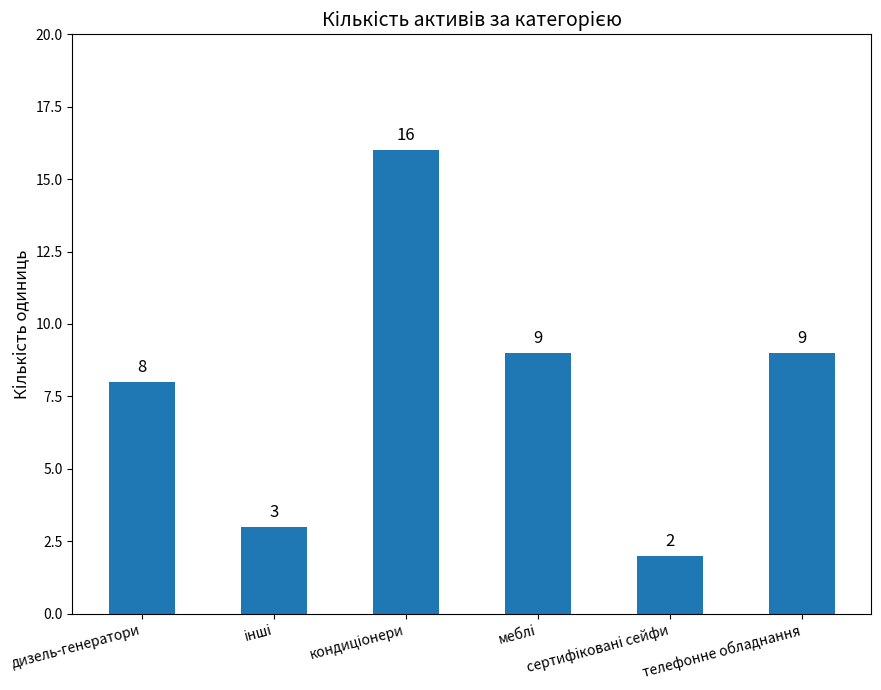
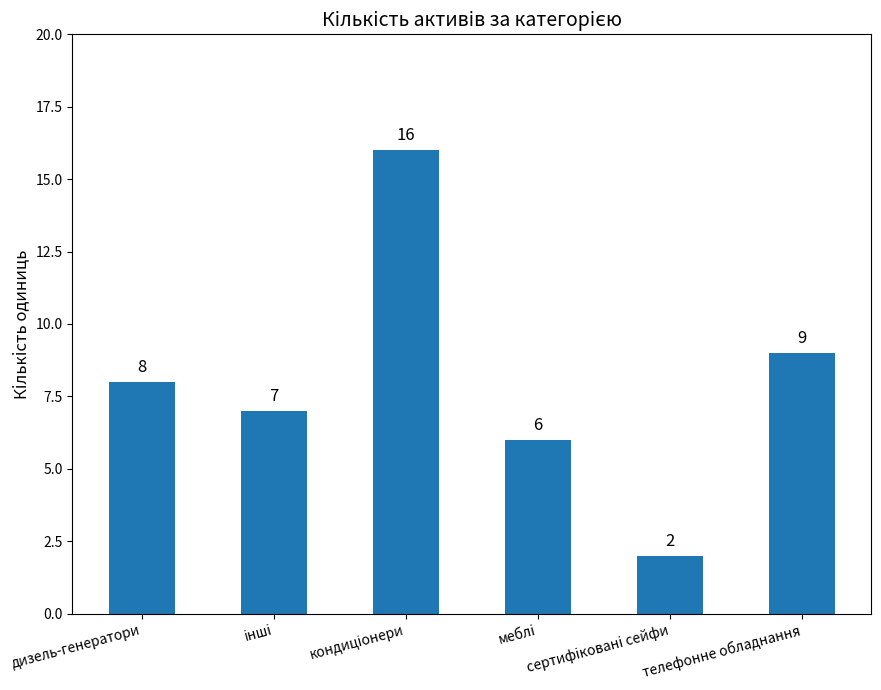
  {
    "дизель-генератори": 8,
-   "інші": 3,
+   "інші": 7,
    "кондиціонери": 16,
-   "меблі": 9,
+   "меблі": 6,
    "сертифіковані сейфи": 2,
    "телефонне обладнання": 9
  }
